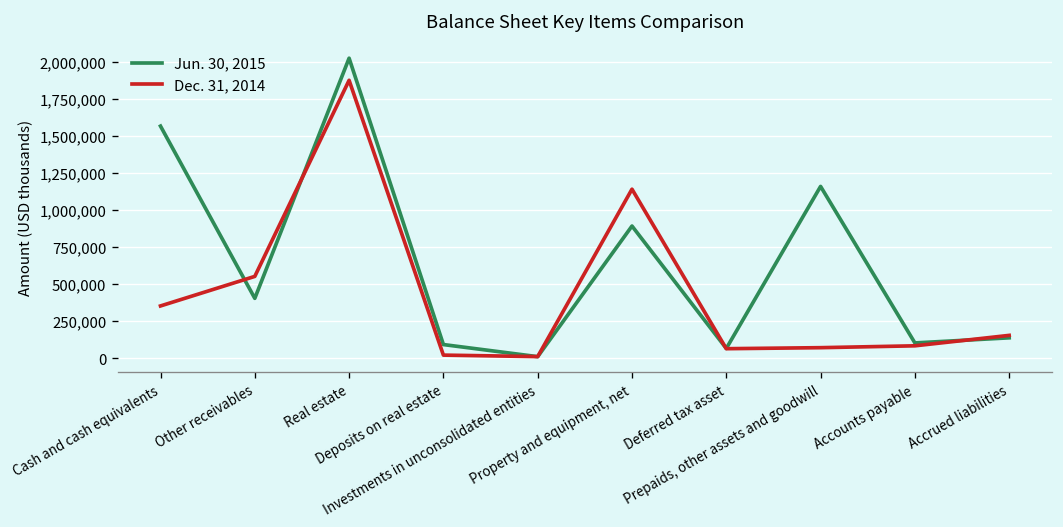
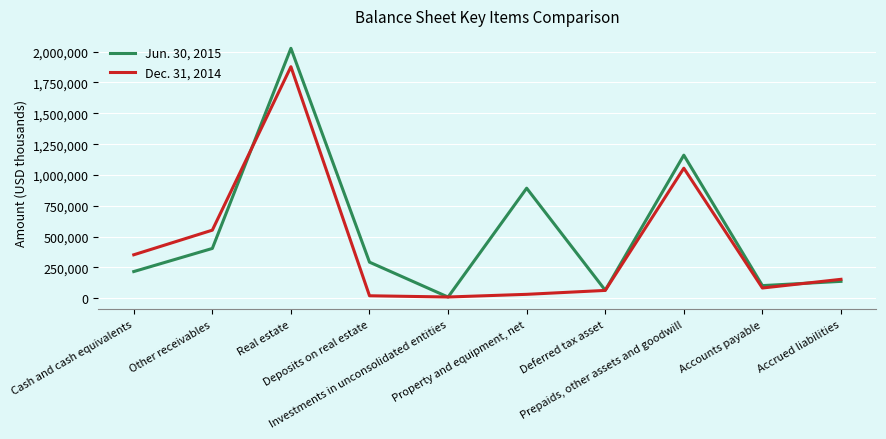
  {
    "Jun. 30, 2015": {
-     "Cash and cash equivalents": "1,570,000",
+     "Cash and cash equivalents": "220,000",
      "Other receivables": "400,000",
      "Real estate": "2,030,000",
-     "Deposits on real estate": "90,000",
+     "Deposits on real estate": "290,000",
      "Property and equipment, net": "890,000",
      "Prepaids, other assets and goodwill": "1,160,000"
    },
    "Dec. 31, 2014": {
      "Cash and cash equivalents": "350,000",
      "Other receivables": "550,000",
      "Real estate": "1,880,000",
      "Deposits on real estate": "20,000",
-     "Property and equipment, net": "1,140,000",
-     "Prepaids, other assets and goodwill": "70,000"
+     "Property and equipment, net": "30,000",
+     "Prepaids, other assets and goodwill": "1,060,000"
    }
  }
